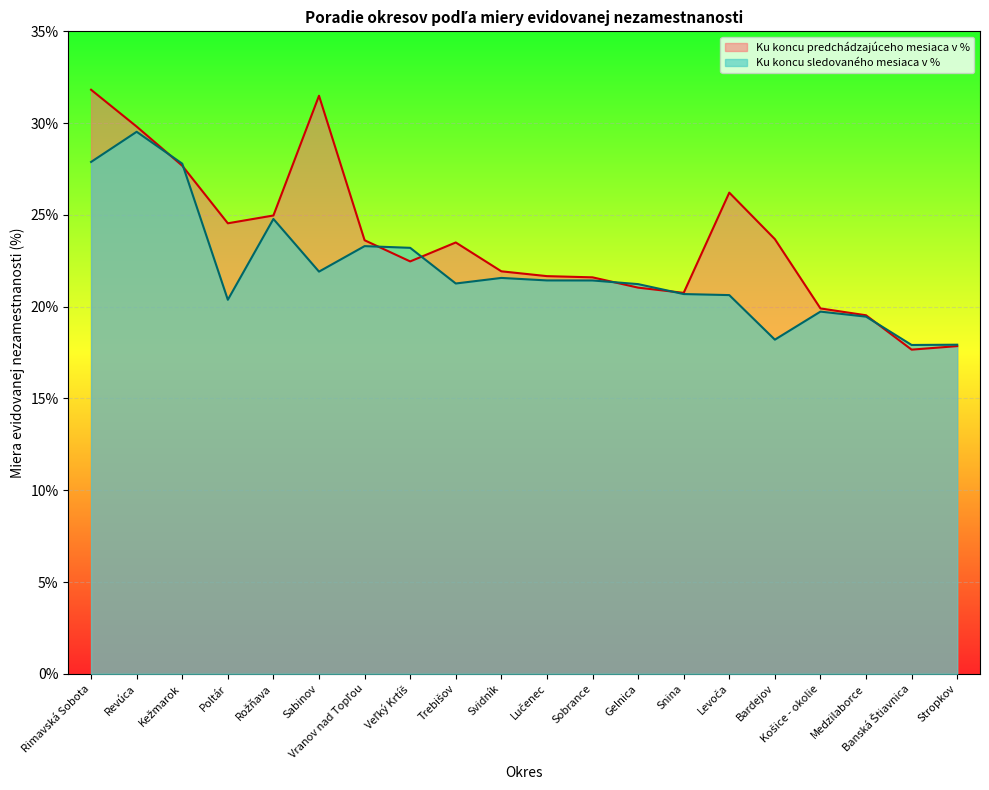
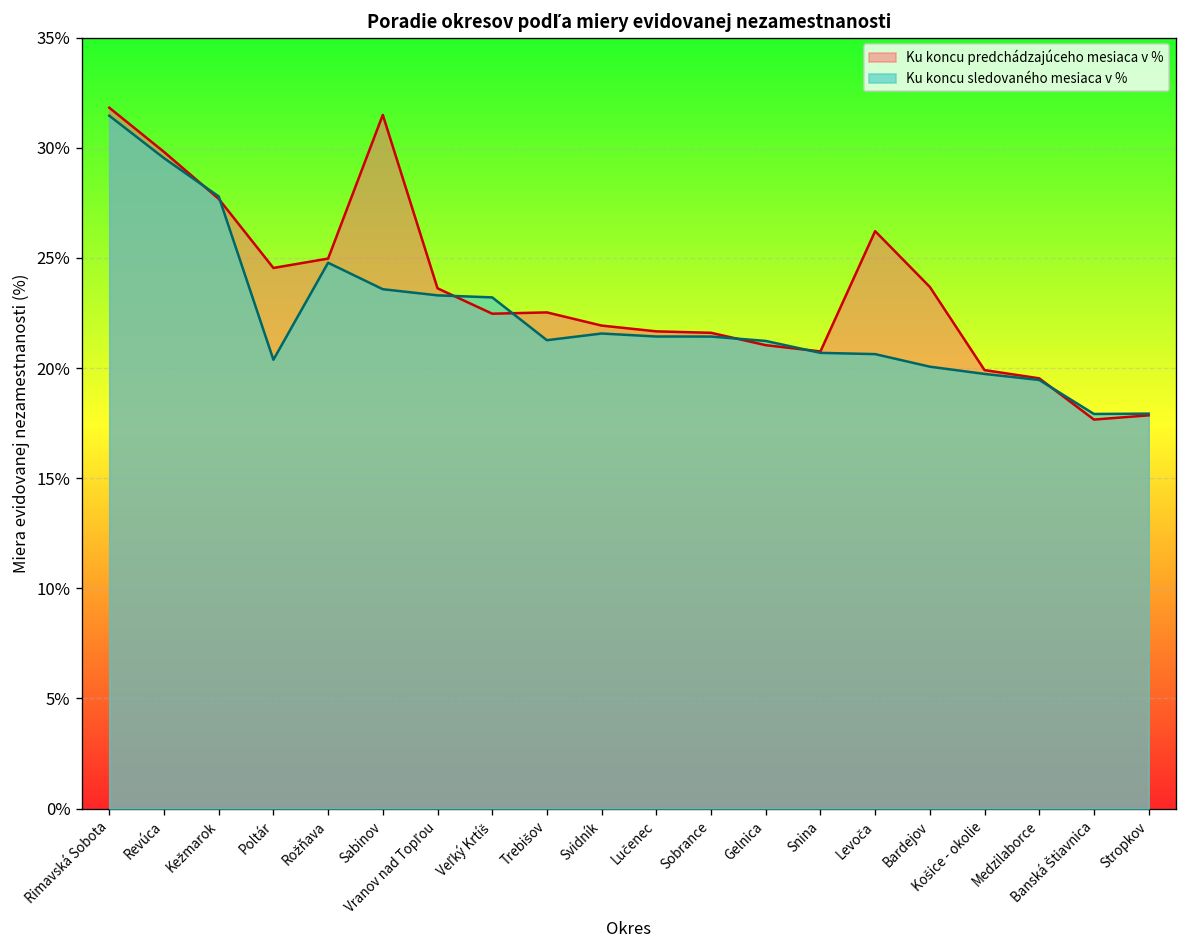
  {
    "Ku koncu predchádzajúceho mesiaca v %": {
      "Rimavská Sobota": "31.8%",
      "Revúca": "29.8%",
      "Poltár": "24.5%",
      "Rožňava": "25.0%",
      "Sabinov": "31.5%",
      "Vranov nad Topľou": "23.6%",
      "Veľký Krtíš": "22.5%",
-     "Trebišov": "23.5%",
+     "Trebišov": "22.5%",
      "Svidník": "21.9%",
      "Lučenec": "21.7%",
      "Sobrance": "21.6%",
      "Gelnica": "21.0%",
      "Levoča": "26.2%",
      "Bardejov": "23.7%",
      "Košice - okolie": "19.9%",
      "Banská Štiavnica": "17.7%"
    },
    "Ku koncu sledovaného mesiaca v %": {
-     "Rimavská Sobota": "27.9%",
+     "Rimavská Sobota": "31.5%",
      "Revúca": "29.5%",
      "Poltár": "20.4%",
      "Rožňava": "24.8%",
-     "Sabinov": "21.9%",
+     "Sabinov": "23.6%",
      "Vranov nad Topľou": "23.3%",
      "Veľký Krtíš": "23.2%",
      "Trebišov": "21.3%",
      "Svidník": "21.6%",
      "Lučenec": "21.4%",
      "Sobrance": "21.4%",
      "Gelnica": "21.2%",
      "Levoča": "20.6%",
-     "Bardejov": "18.2%",
+     "Bardejov": "20.1%",
      "Košice - okolie": "19.7%",
      "Banská Štiavnica": "17.9%"
    }
  }
